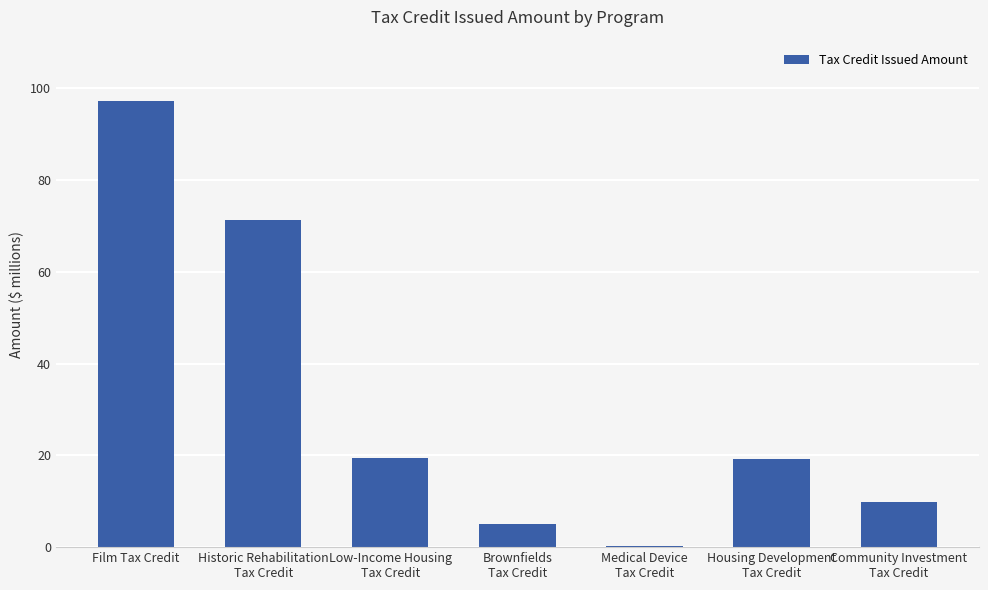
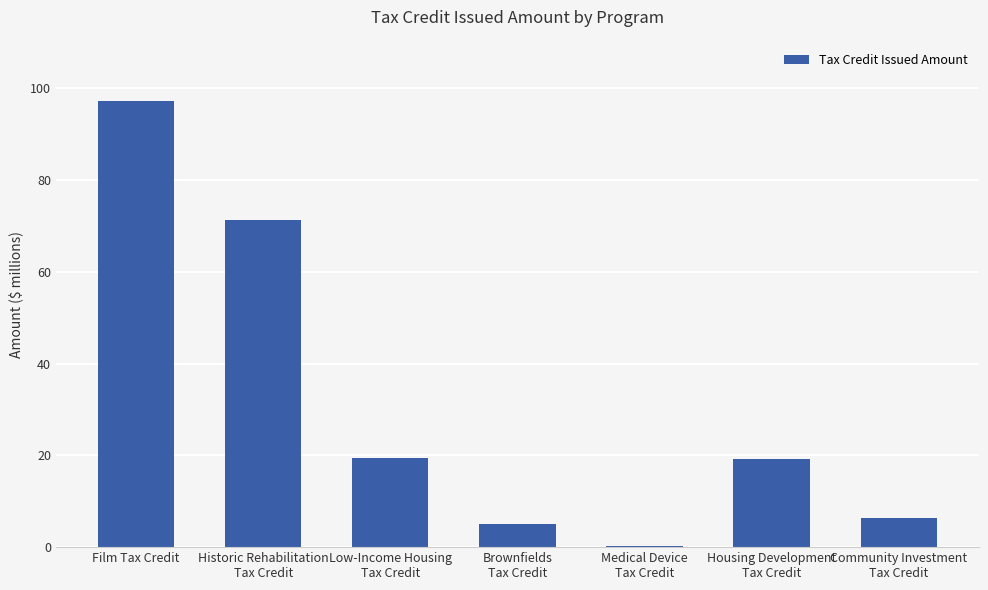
  {
    "Film Tax Credit": 97,
    "Historic Rehabilitation Tax Credit": 71,
    "Low-Income Housing Tax Credit": 19,
    "Brownfields Tax Credit": 5,
    "Housing Development Tax Credit": 19,
-   "Community Investment Tax Credit": 10
+   "Community Investment Tax Credit": 6
  }
